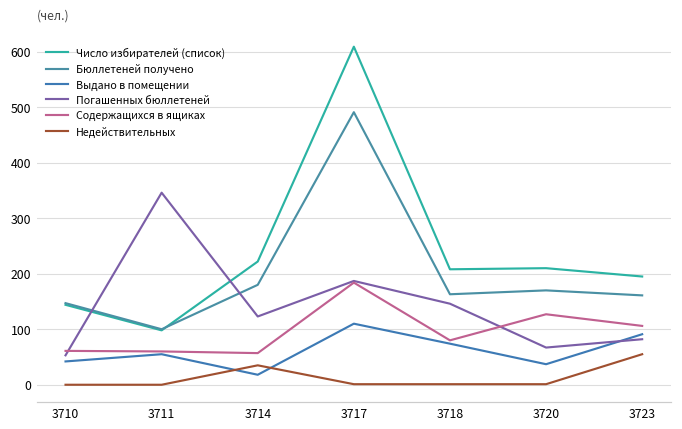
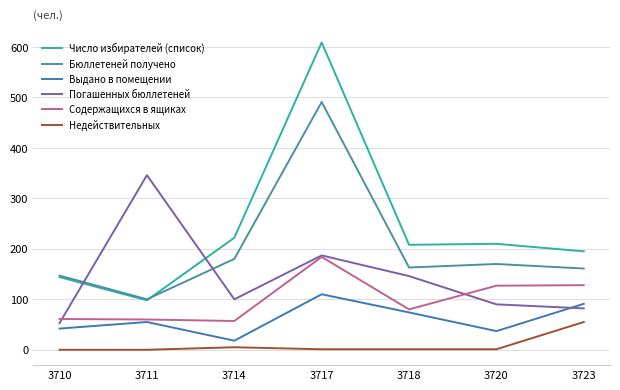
  {
    "Погашенных бюллетеней": {
      "3710": 50,
      "3711": 350,
-     "3714": 120,
+     "3714": 100,
      "3718": 150,
-     "3720": 70,
+     "3720": 90,
      "3723": 80
    },
    "Содержащихся в ящиках": {
      "3710": 60,
      "3714": 60,
      "3718": 80,
      "3720": 130,
-     "3723": 110
+     "3723": 130
    },
    "Недействительных": {
      "3710": 0,
      "3711": 0,
-     "3714": 40,
+     "3714": 10,
      "3717": 0,
      "3718": 0,
      "3720": 0,
      "3723": 60
    }
  }
